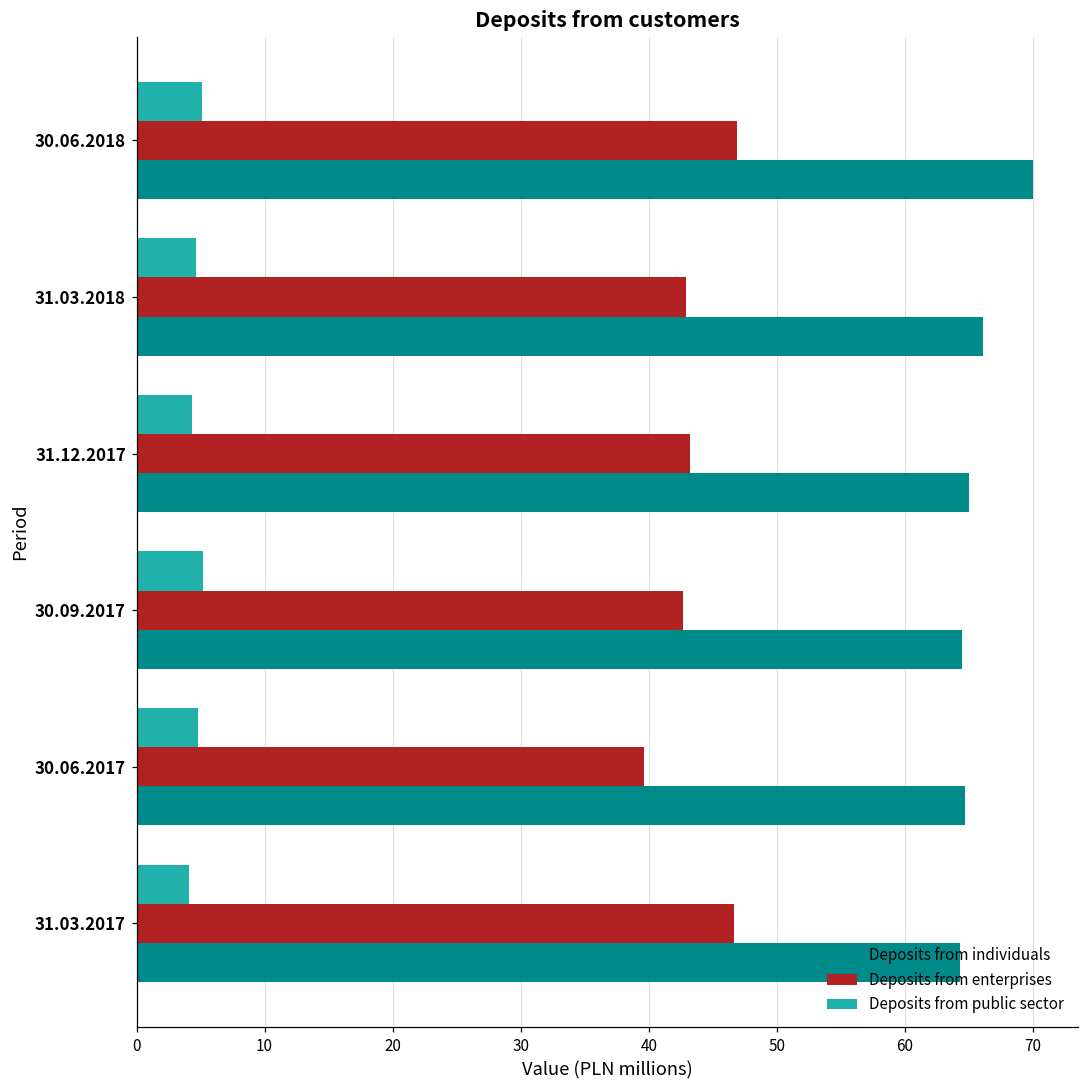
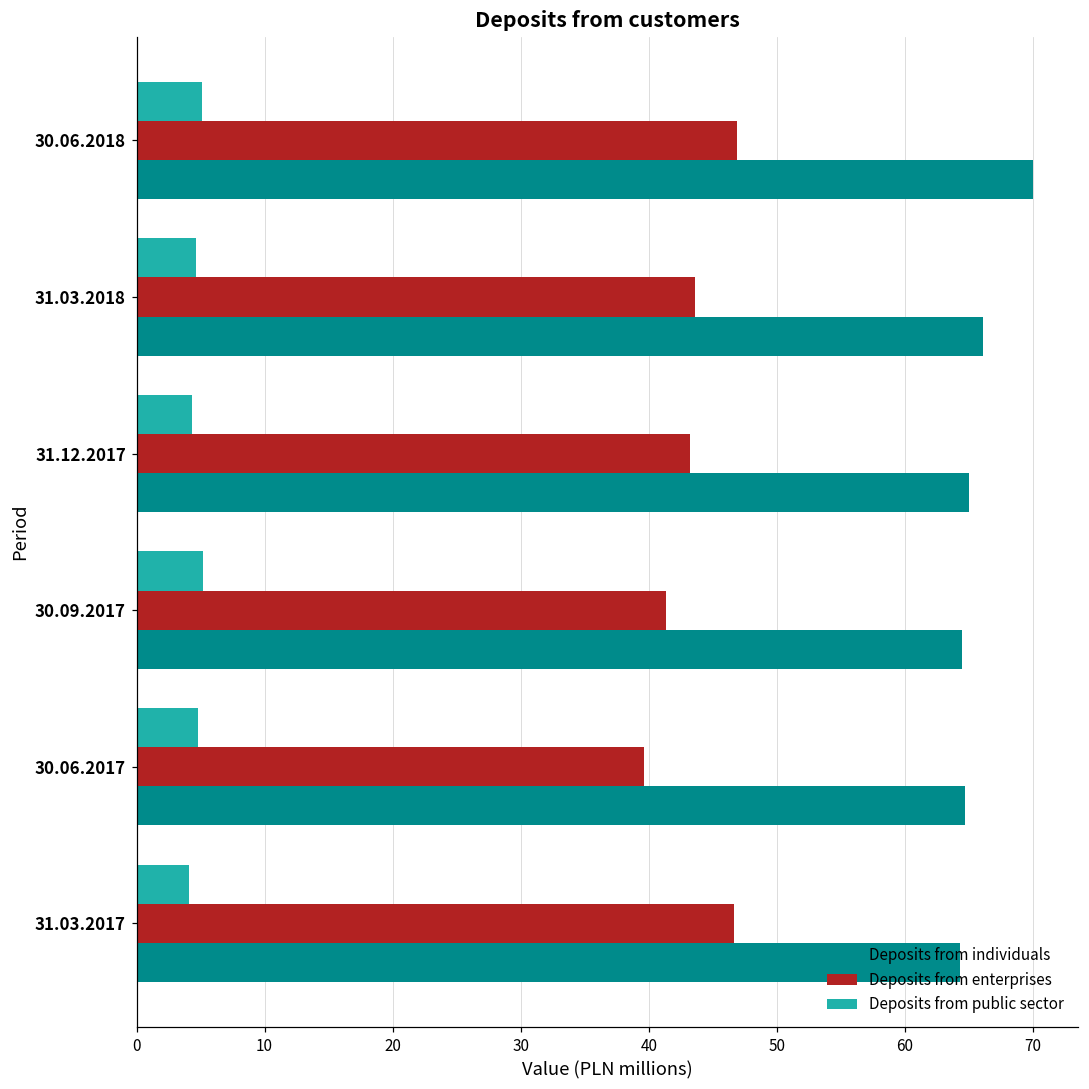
  {
    "Deposits from enterprises": {
      "30.06.2018": 46.9,
-     "31.03.2018": 42.9,
+     "31.03.2018": 43.6,
      "31.12.2017": 43.2,
-     "30.09.2017": 42.7,
+     "30.09.2017": 41.4,
      "30.06.2017": 39.6,
      "31.03.2017": 46.6
    }
  }
